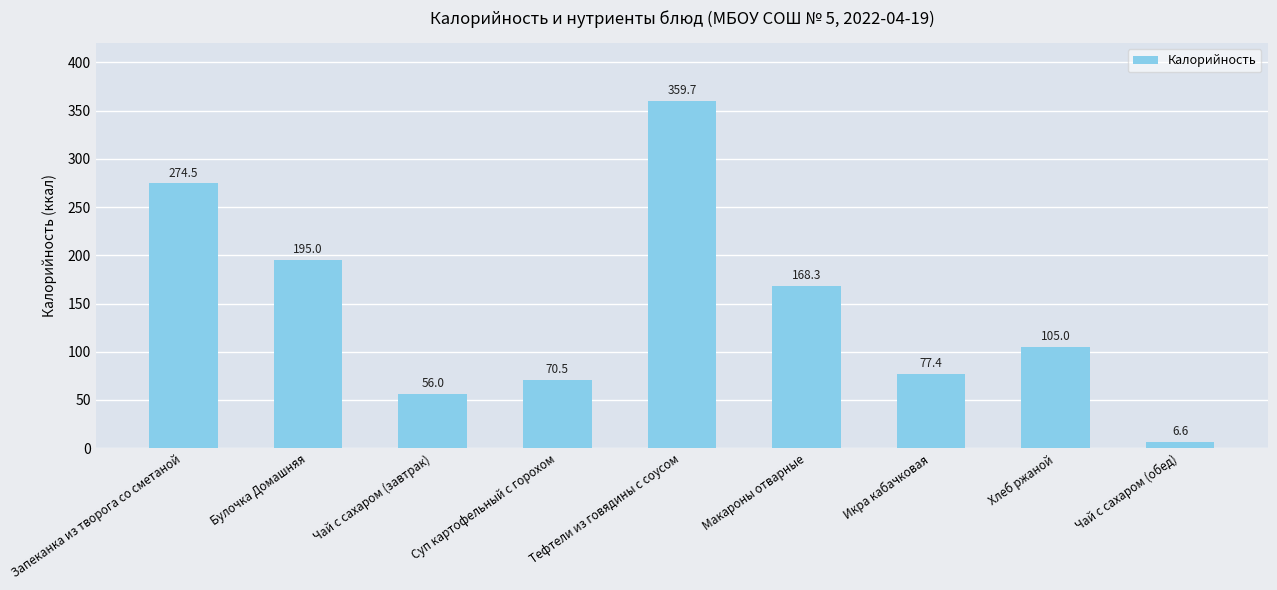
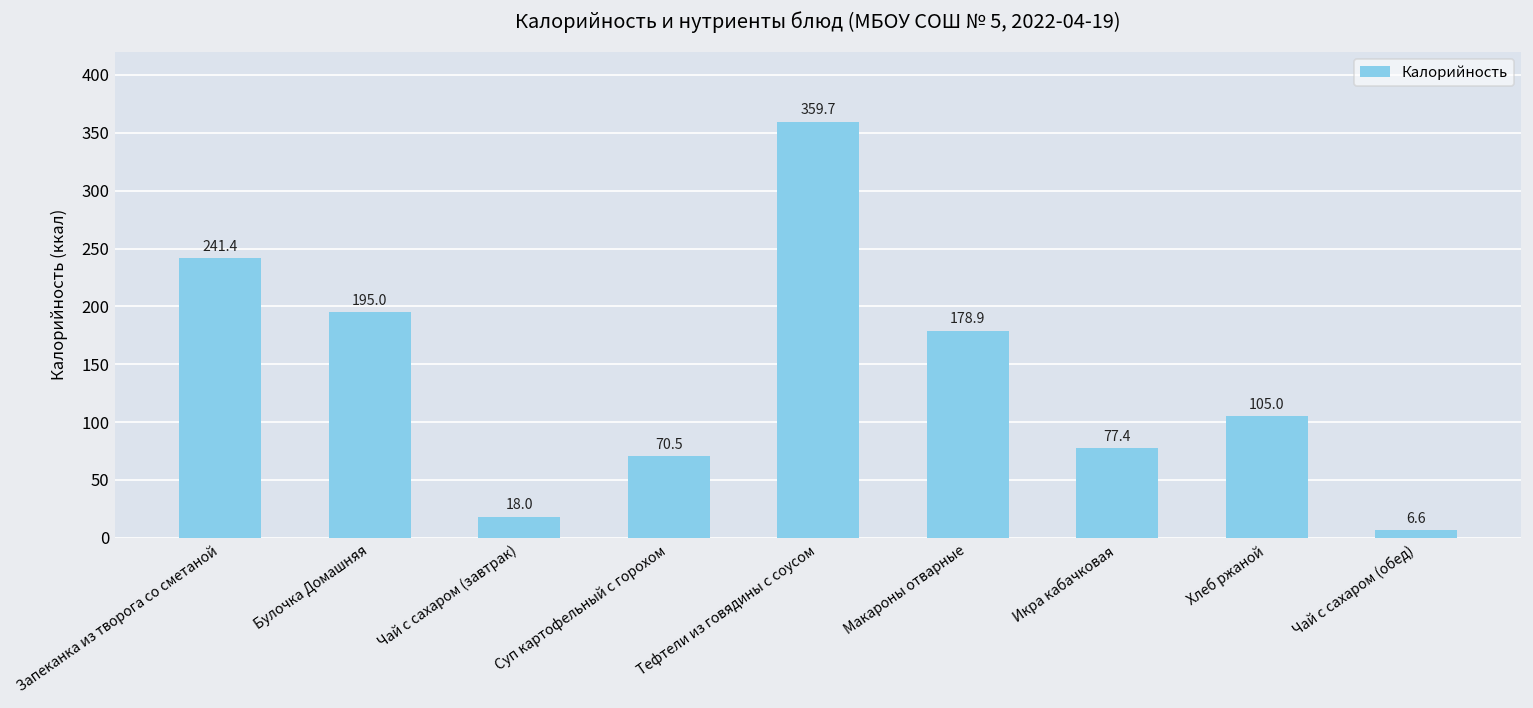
  {
-   "Запеканка из творога со сметаной": 274.5,
+   "Запеканка из творога со сметаной": 241.4,
    "Булочка Домашняя": 195.0,
-   "Чай с сахаром (завтрак)": 56.0,
+   "Чай с сахаром (завтрак)": 18.0,
    "Суп картофельный с горохом": 70.5,
    "Тефтели из говядины с соусом": 359.7,
-   "Макароны отварные": 168.3,
+   "Макароны отварные": 178.9,
    "Икра кабачковая": 77.4,
    "Хлеб ржаной": 105.0,
    "Чай с сахаром (обед)": 6.6
  }
